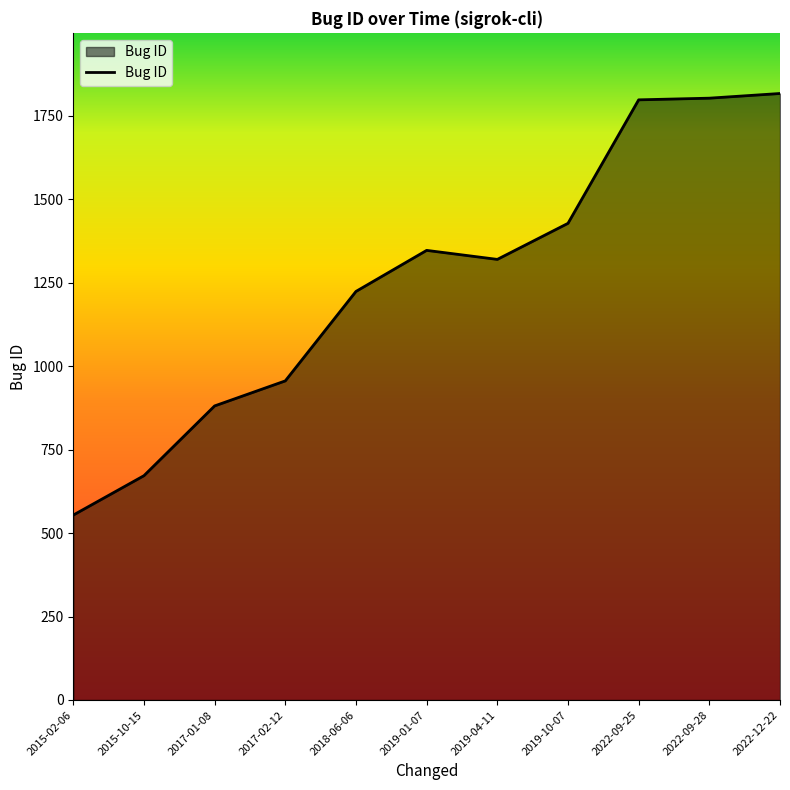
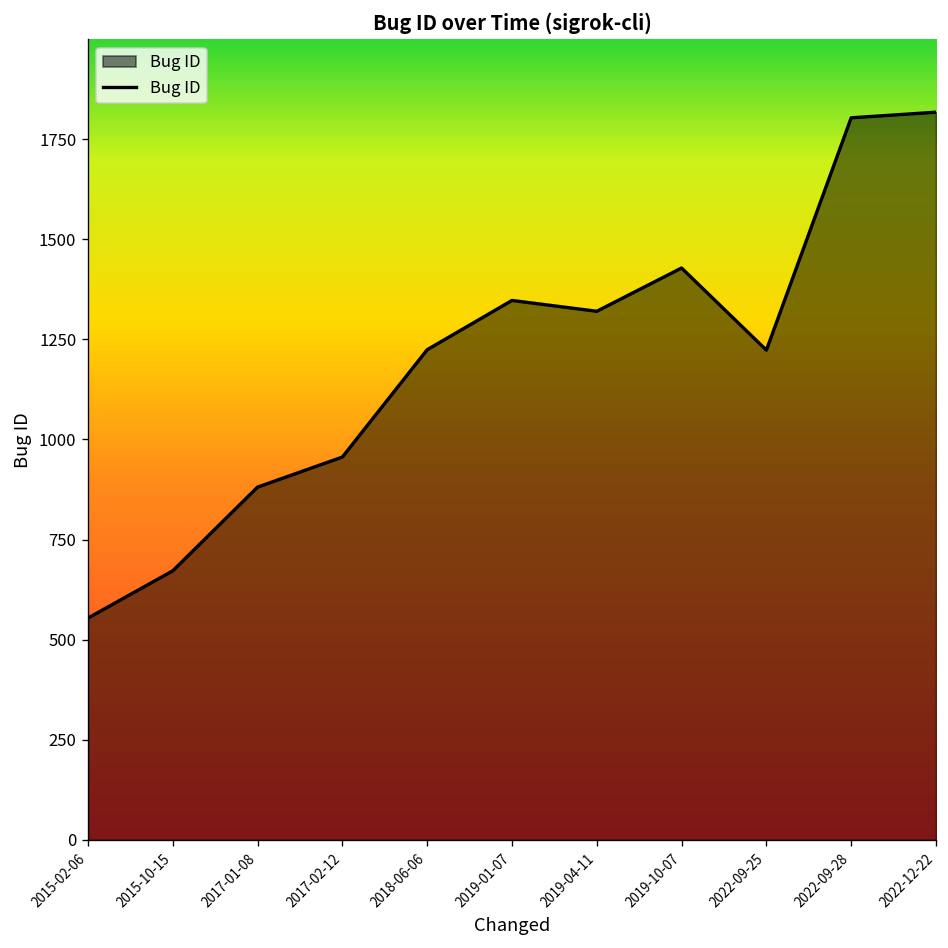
  {
    "2015-02-06": 550,
    "2015-10-15": 670,
    "2017-01-08": 880,
    "2017-02-12": 960,
    "2018-06-06": 1220,
    "2019-01-07": 1350,
    "2019-04-11": 1320,
    "2019-10-07": 1430,
-   "2022-09-25": 1800,
+   "2022-09-25": 1220,
    "2022-09-28": 1800,
    "2022-12-22": 1820
  }
